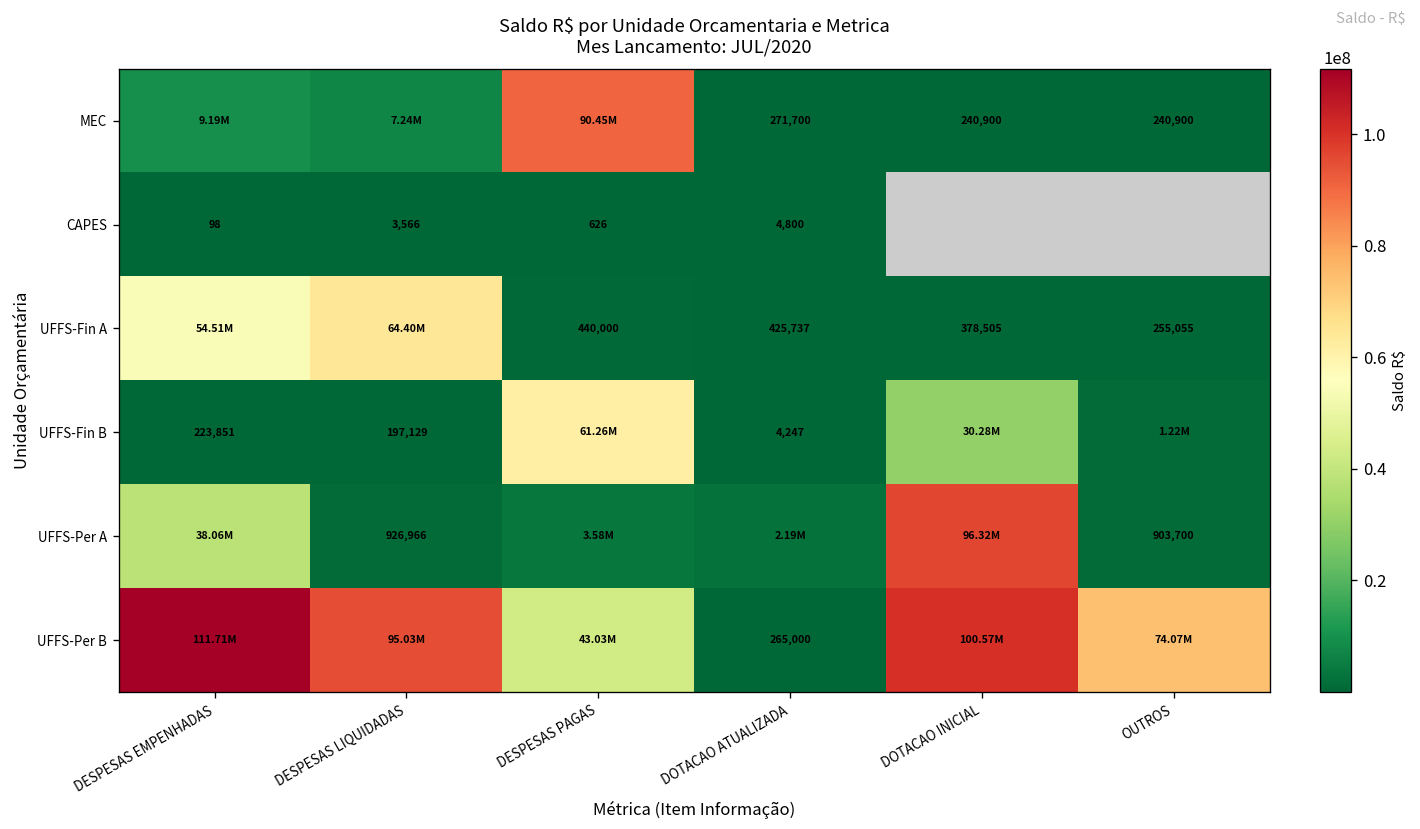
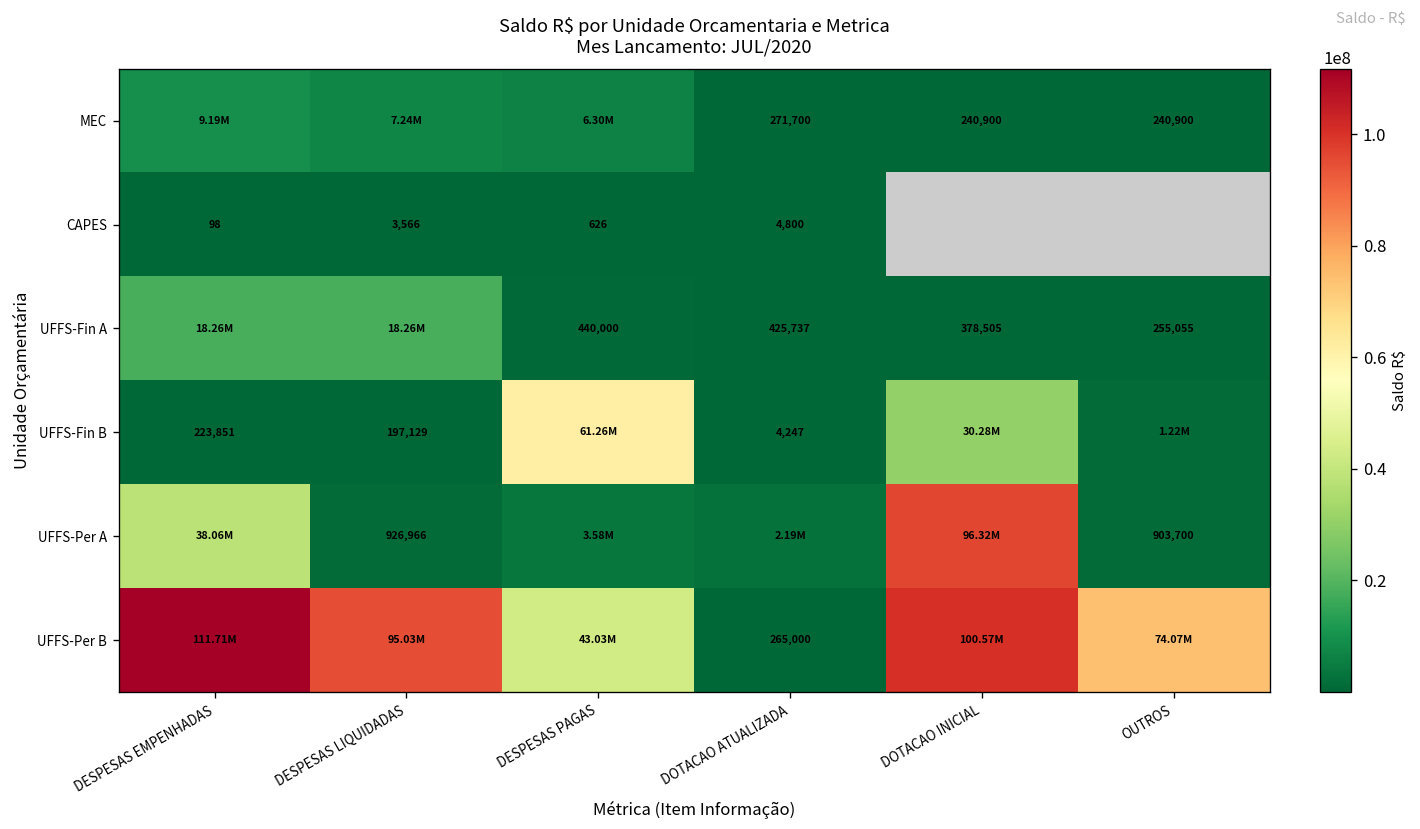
  {
    "MEC": {
      "DESPESAS EMPENHADAS": "9.19M",
      "DESPESAS LIQUIDADAS": "7.24M",
-     "DESPESAS PAGAS": "90.45M",
+     "DESPESAS PAGAS": "6.30M",
      "DOTACAO ATUALIZADA": "271,700",
      "DOTACAO INICIAL": "240,900",
      "OUTROS": "240,900"
    },
    "CAPES": {
      "DESPESAS EMPENHADAS": "98",
      "DESPESAS LIQUIDADAS": "3,566",
      "DESPESAS PAGAS": "626",
      "DOTACAO ATUALIZADA": "4,800"
    },
    "UFFS-Fin A": {
-     "DESPESAS EMPENHADAS": "54.51M",
-     "DESPESAS LIQUIDADAS": "64.40M",
+     "DESPESAS EMPENHADAS": "18.26M",
+     "DESPESAS LIQUIDADAS": "18.26M",
      "DESPESAS PAGAS": "440,000",
      "DOTACAO ATUALIZADA": "425,737",
      "DOTACAO INICIAL": "378,505",
      "OUTROS": "255,055"
    },
    "UFFS-Fin B": {
      "DESPESAS EMPENHADAS": "223,851",
      "DESPESAS LIQUIDADAS": "197,129",
      "DESPESAS PAGAS": "61.26M",
      "DOTACAO ATUALIZADA": "4,247",
      "DOTACAO INICIAL": "30.28M",
      "OUTROS": "1.22M"
    },
    "UFFS-Per A": {
      "DESPESAS EMPENHADAS": "38.06M",
      "DESPESAS LIQUIDADAS": "926,966",
      "DESPESAS PAGAS": "3.58M",
      "DOTACAO ATUALIZADA": "2.19M",
      "DOTACAO INICIAL": "96.32M",
      "OUTROS": "903,700"
    },
    "UFFS-Per B": {
      "DESPESAS EMPENHADAS": "111.71M",
      "DESPESAS LIQUIDADAS": "95.03M",
      "DESPESAS PAGAS": "43.03M",
      "DOTACAO ATUALIZADA": "265,000",
      "DOTACAO INICIAL": "100.57M",
      "OUTROS": "74.07M"
    }
  }
